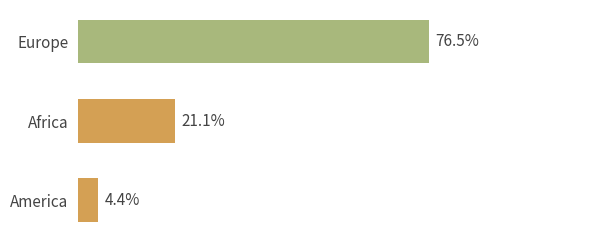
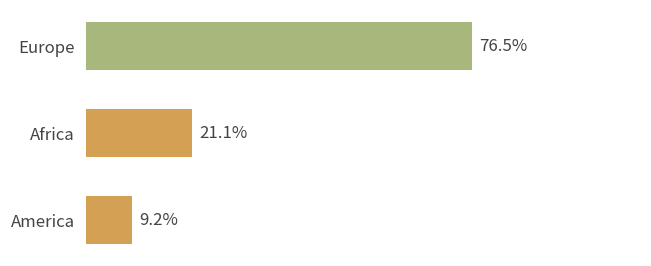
  {
    "Europe": "76.5%",
    "Africa": "21.1%",
-   "America": "4.4%"
+   "America": "9.2%"
  }
